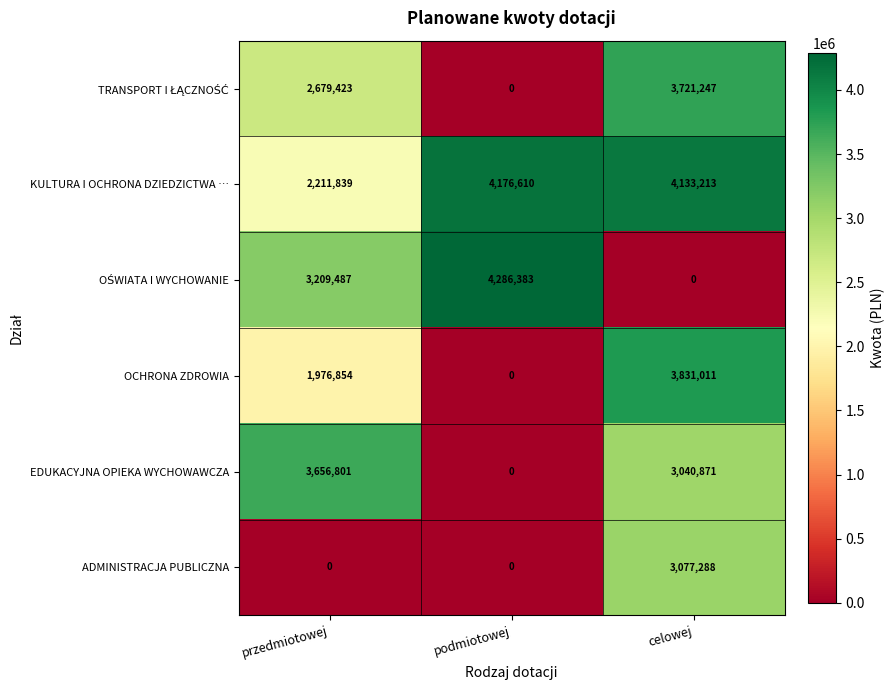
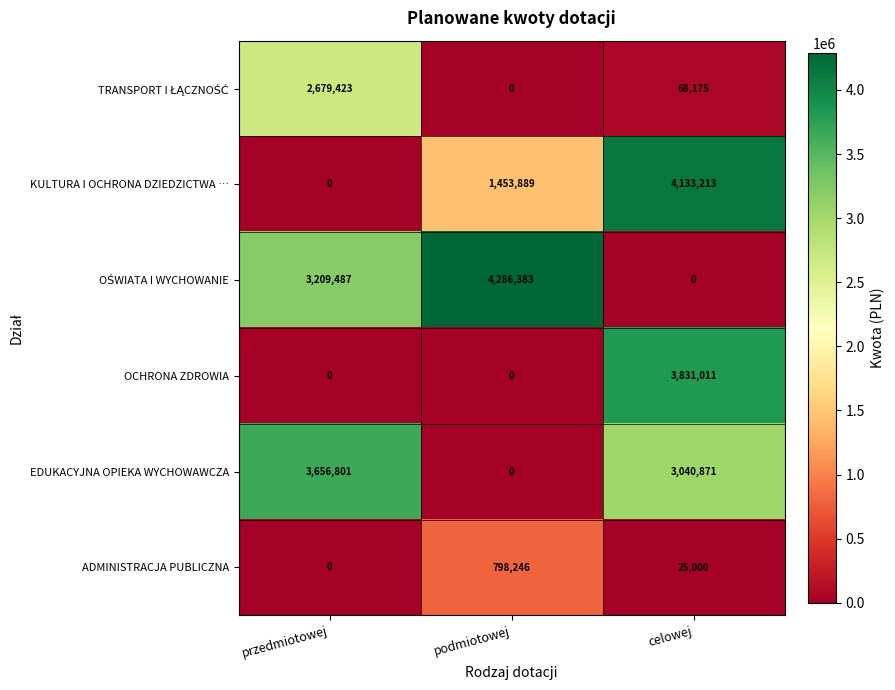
  {
    "TRANSPORT I ŁĄCZNOŚĆ": {
      "przedmiotowej": "2,679,423",
      "podmiotowej": "0",
-     "celowej": "3,721,247"
+     "celowej": "68,175"
    },
    "KULTURA I OCHRONA DZIEDZICTWA …": {
-     "przedmiotowej": "2,211,839",
-     "podmiotowej": "4,176,610",
+     "przedmiotowej": "0",
+     "podmiotowej": "1,453,889",
      "celowej": "4,133,213"
    },
    "OŚWIATA I WYCHOWANIE": {
      "przedmiotowej": "3,209,487",
      "podmiotowej": "4,286,383",
      "celowej": "0"
    },
    "OCHRONA ZDROWIA": {
-     "przedmiotowej": "1,976,854",
+     "przedmiotowej": "0",
      "podmiotowej": "0",
      "celowej": "3,831,011"
    },
    "EDUKACYJNA OPIEKA WYCHOWAWCZA": {
      "przedmiotowej": "3,656,801",
      "podmiotowej": "0",
      "celowej": "3,040,871"
    },
    "ADMINISTRACJA PUBLICZNA": {
      "przedmiotowej": "0",
-     "podmiotowej": "0",
-     "celowej": "3,077,288"
+     "podmiotowej": "798,246",
+     "celowej": "25,000"
    }
  }
